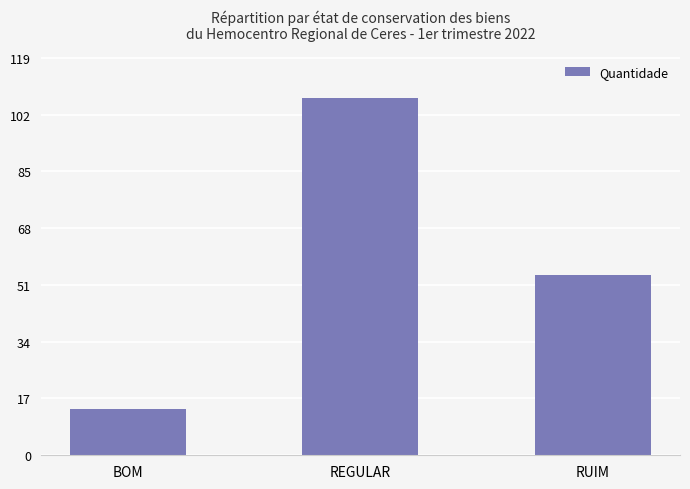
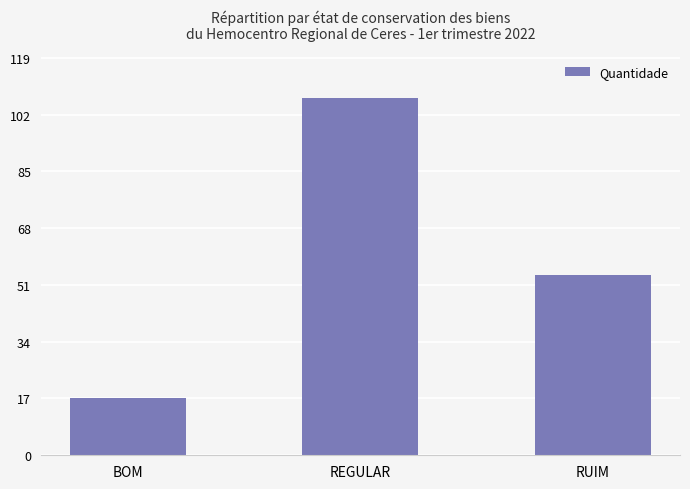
  {
-   "BOM": 14,
+   "BOM": 17,
    "REGULAR": 107,
    "RUIM": 54
  }
